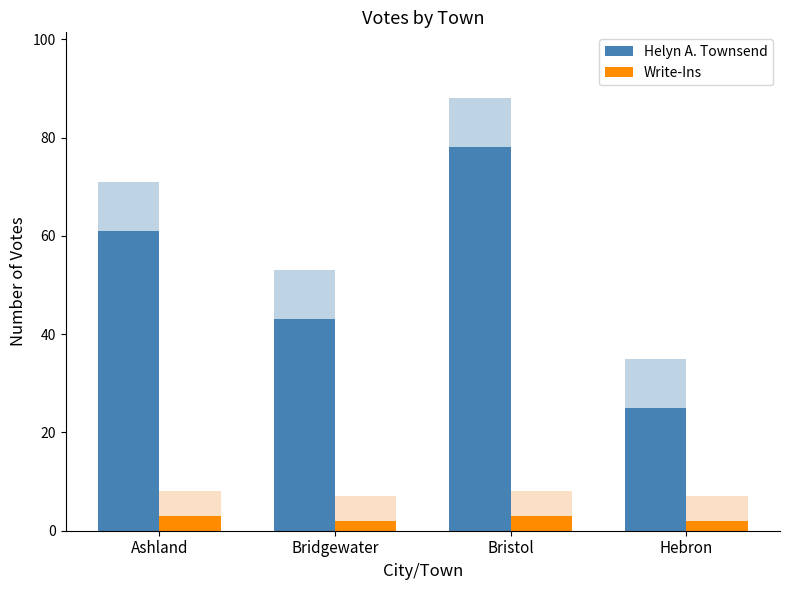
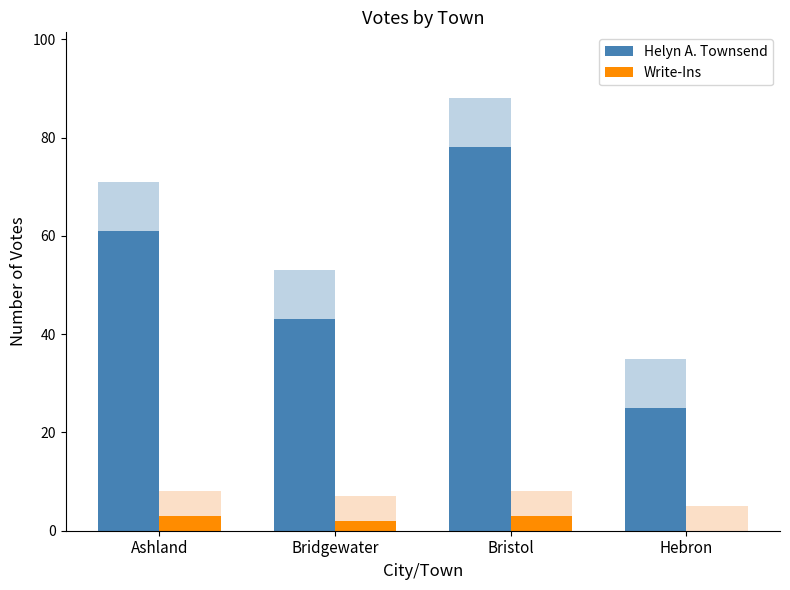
  {
    "Write-Ins": {
-     "Hebron": 2
+     "Hebron": 0
    }
  }
